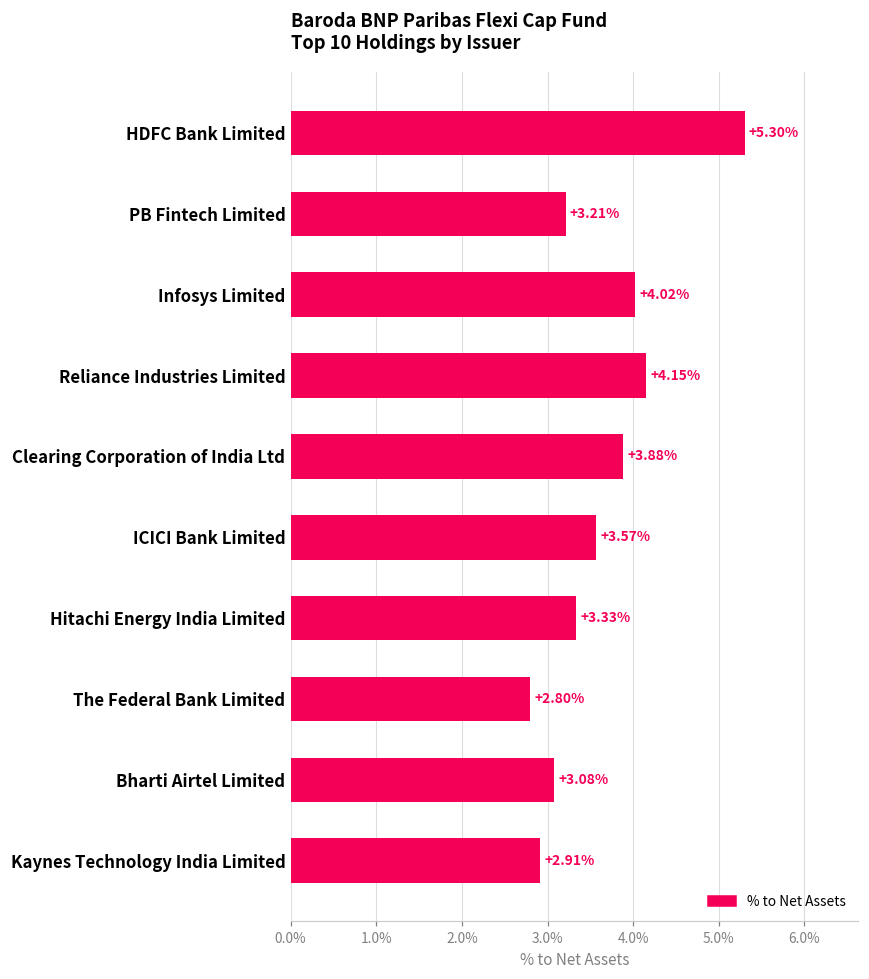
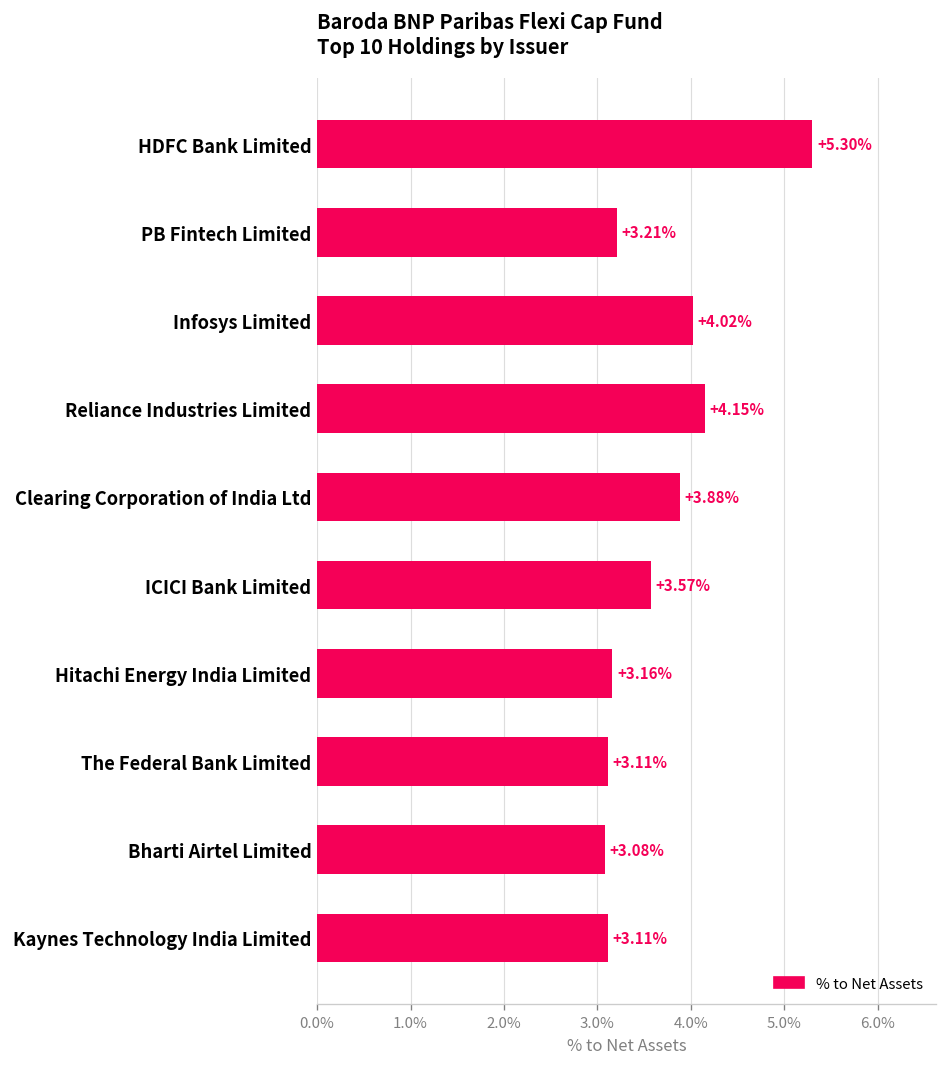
  {
    "HDFC Bank Limited": "+5.30%",
    "PB Fintech Limited": "+3.21%",
    "Infosys Limited": "+4.02%",
    "Reliance Industries Limited": "+4.15%",
    "Clearing Corporation of India Ltd": "+3.88%",
    "ICICI Bank Limited": "+3.57%",
-   "Hitachi Energy India Limited": "+3.33%",
-   "The Federal Bank Limited": "+2.80%",
+   "Hitachi Energy India Limited": "+3.16%",
+   "The Federal Bank Limited": "+3.11%",
    "Bharti Airtel Limited": "+3.08%",
-   "Kaynes Technology India Limited": "+2.91%"
+   "Kaynes Technology India Limited": "+3.11%"
  }
